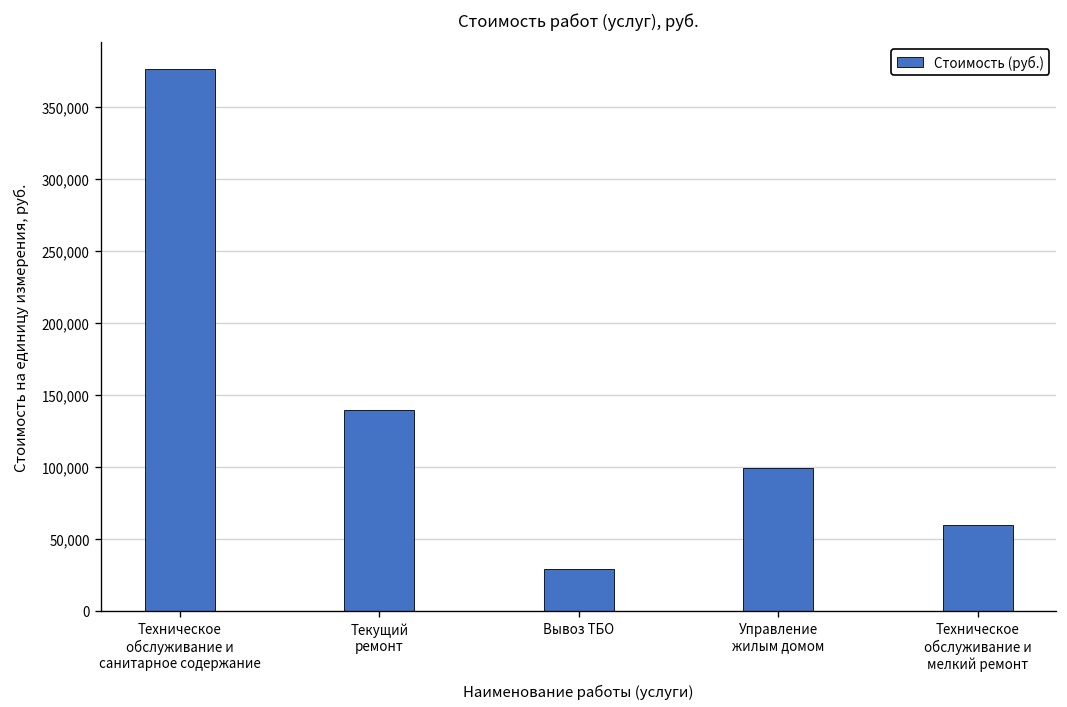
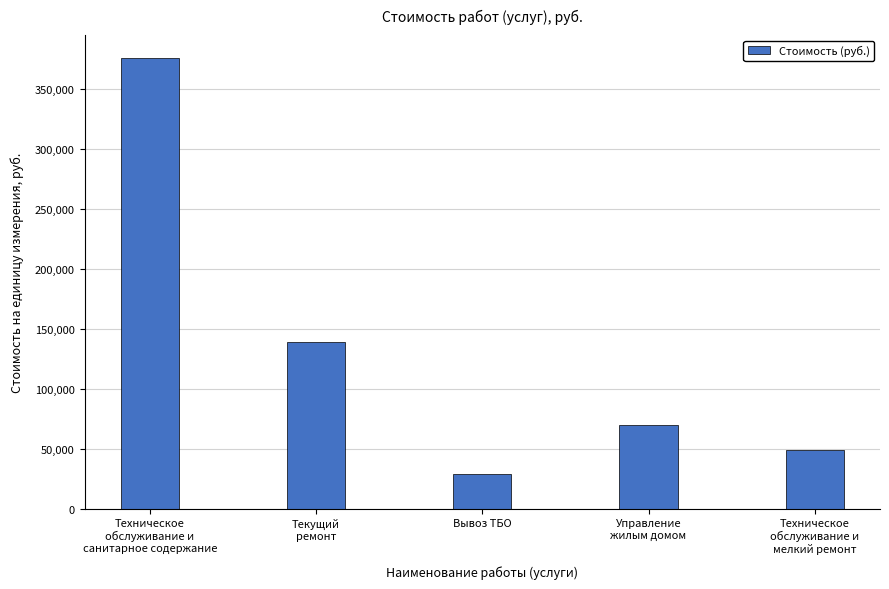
  {
    "Техническое обслуживание и санитарное содержание": "376,000",
    "Текущий ремонт": "139,000",
    "Вывоз ТБО": "29,000",
-   "Управление жилым домом": "99,000",
-   "Техническое обслуживание и мелкий ремонт": "59,000"
+   "Управление жилым домом": "70,000",
+   "Техническое обслуживание и мелкий ремонт": "49,000"
  }
